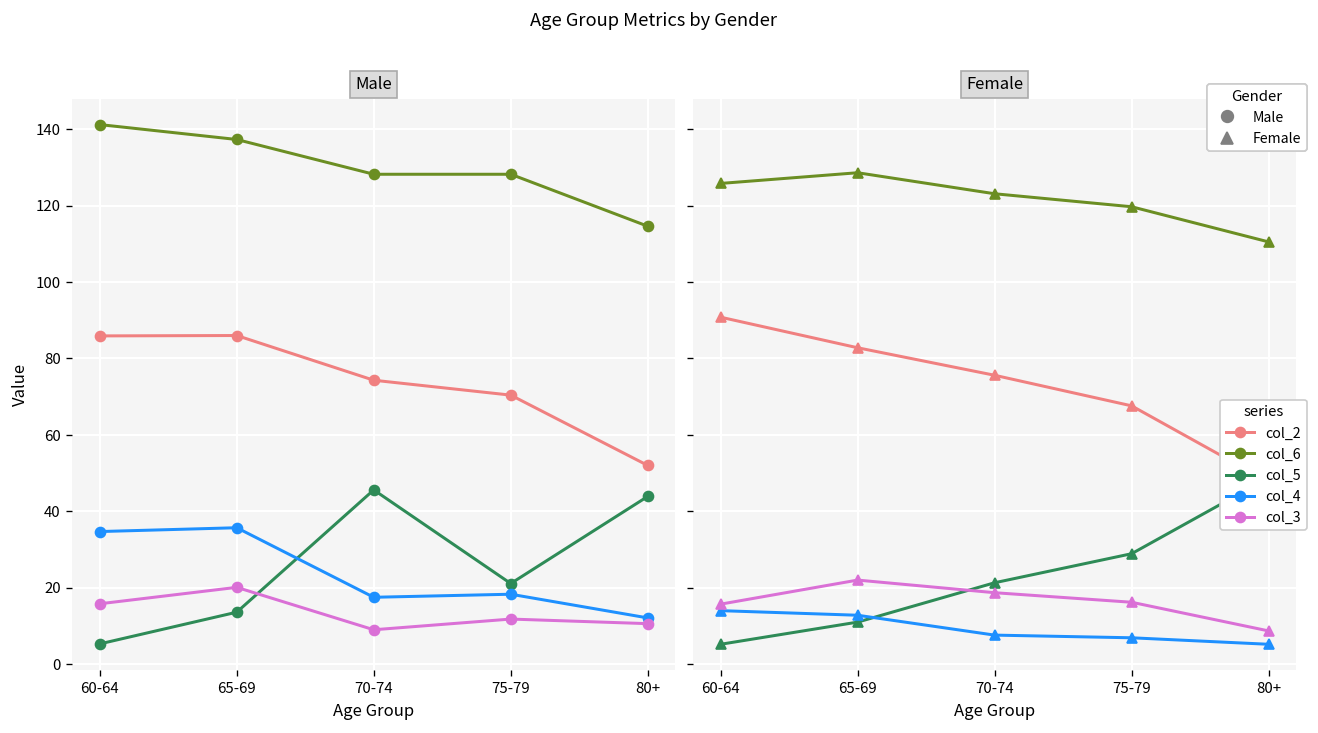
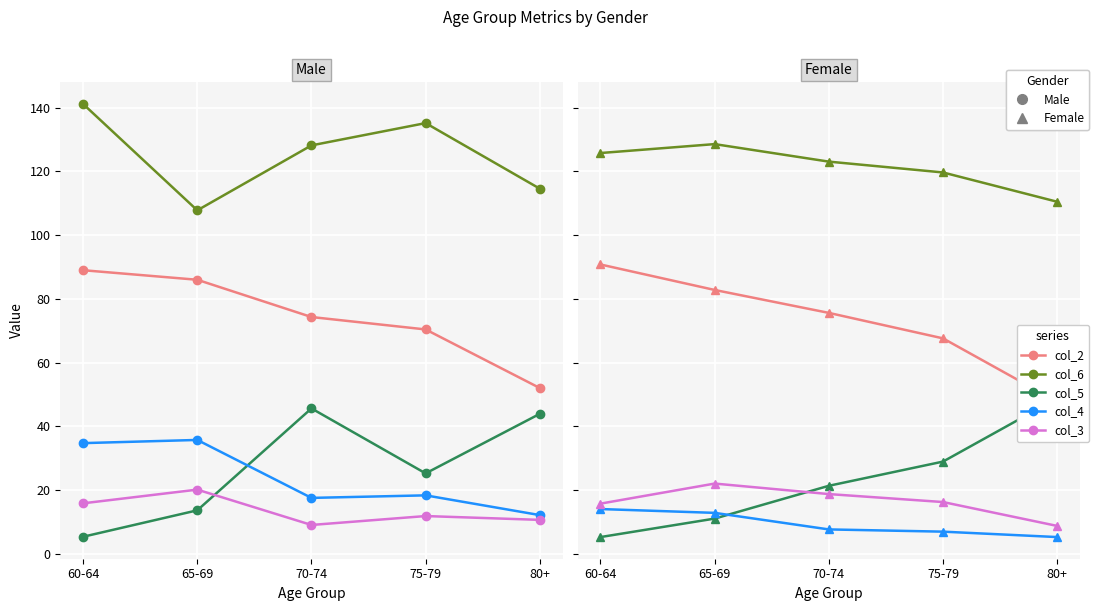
  {
    "Male": {
      "col_2": {
-       "60-64": 86,
+       "60-64": 89,
        "65-69": 86,
        "70-74": 74,
        "75-79": 70,
        "80+": 52
      },
      "col_6": {
        "60-64": 141,
-       "65-69": 137,
+       "65-69": 108,
        "70-74": 128,
-       "75-79": 128,
+       "75-79": 135,
        "80+": 115
      },
      "col_5": {
        "60-64": 5,
        "65-69": 14,
        "70-74": 46,
-       "75-79": 21,
+       "75-79": 25,
        "80+": 44
      },
      "col_4": {
        "60-64": 35,
        "65-69": 36,
        "70-74": 18,
        "75-79": 18,
        "80+": 12
      },
      "col_3": {
        "60-64": 16,
        "65-69": 20,
        "70-74": 9,
        "75-79": 12,
        "80+": 11
      }
    }
  }
